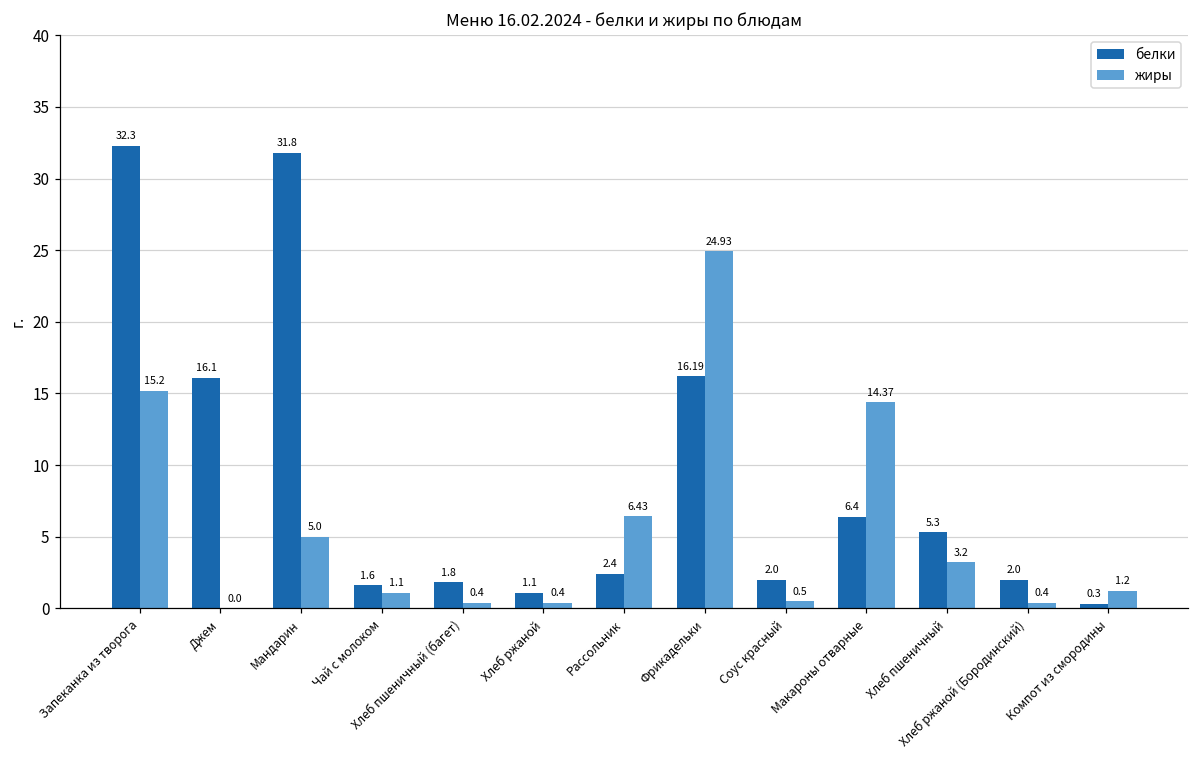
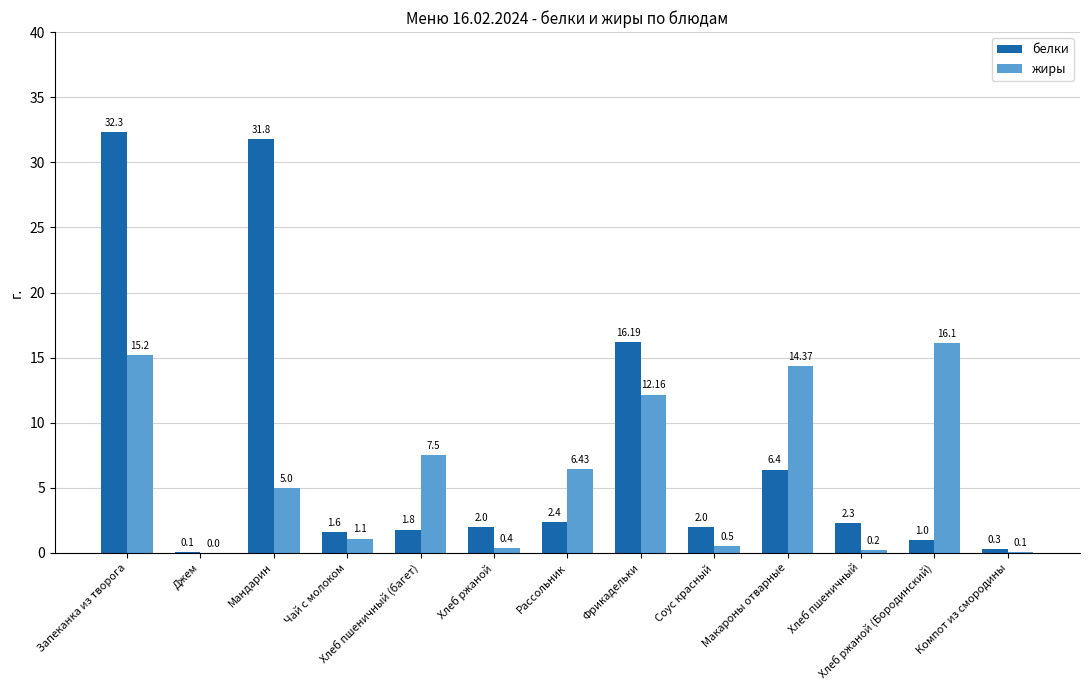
  {
    "белки": {
      "Запеканка из творога": 32.3,
-     "Джем": 16.1,
+     "Джем": 0.1,
      "Мандарин": 31.8,
      "Чай с молоком": 1.6,
      "Хлеб пшеничный (багет)": 1.8,
-     "Хлеб ржаной": 1.1,
+     "Хлеб ржаной": 2.0,
      "Рассольник": 2.4,
      "Фрикадельки": 16.19,
      "Соус красный": 2.0,
      "Макароны отварные": 6.4,
-     "Хлеб пшеничный": 5.3,
-     "Хлеб ржаной (Бородинский)": 2.0,
+     "Хлеб пшеничный": 2.3,
+     "Хлеб ржаной (Бородинский)": 1.0,
      "Компот из смородины": 0.3
    },
    "жиры": {
      "Запеканка из творога": 15.2,
      "Джем": 0.0,
      "Мандарин": 5.0,
      "Чай с молоком": 1.1,
-     "Хлеб пшеничный (багет)": 0.4,
+     "Хлеб пшеничный (багет)": 7.5,
      "Хлеб ржаной": 0.4,
      "Рассольник": 6.43,
-     "Фрикадельки": 24.93,
+     "Фрикадельки": 12.16,
      "Соус красный": 0.5,
      "Макароны отварные": 14.37,
-     "Хлеб пшеничный": 3.2,
-     "Хлеб ржаной (Бородинский)": 0.4,
-     "Компот из смородины": 1.2
+     "Хлеб пшеничный": 0.2,
+     "Хлеб ржаной (Бородинский)": 16.1,
+     "Компот из смородины": 0.1
    }
  }
